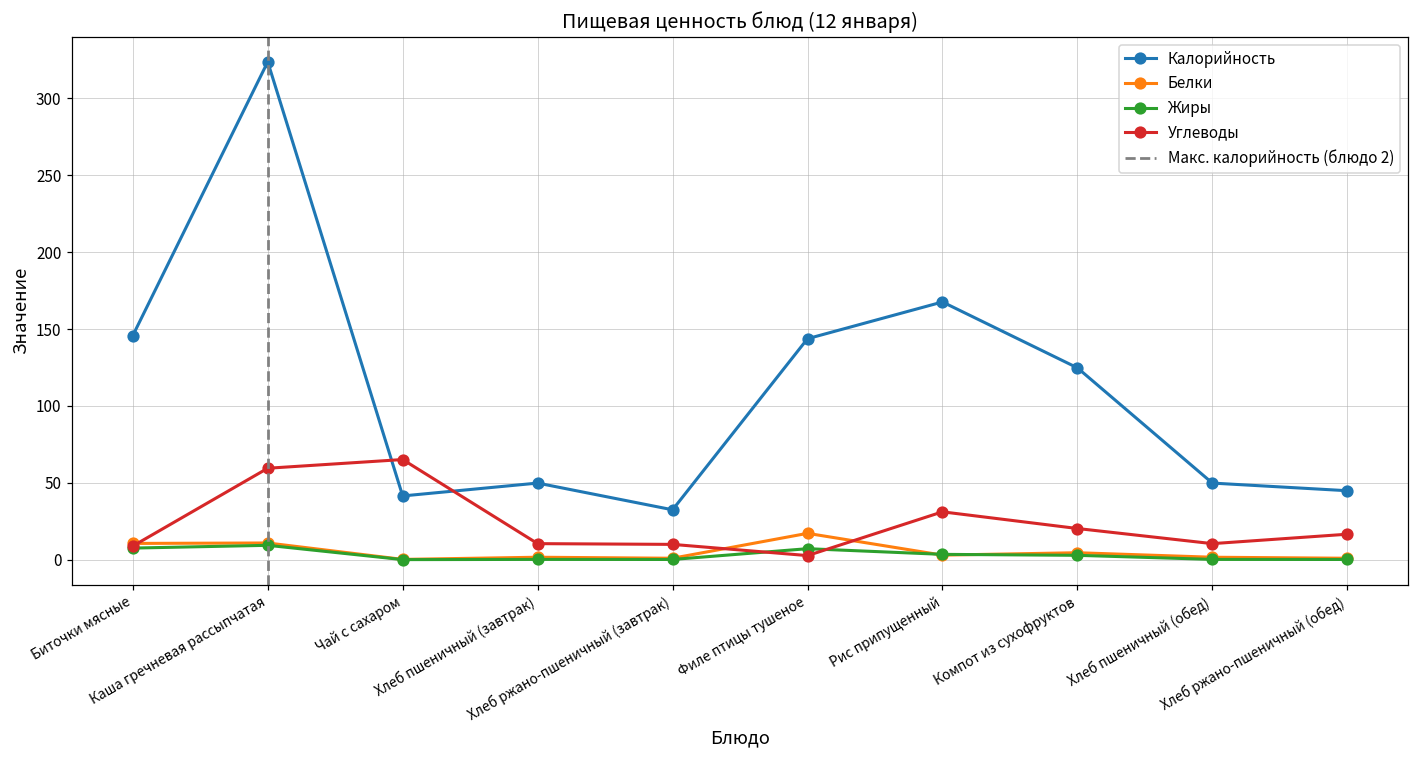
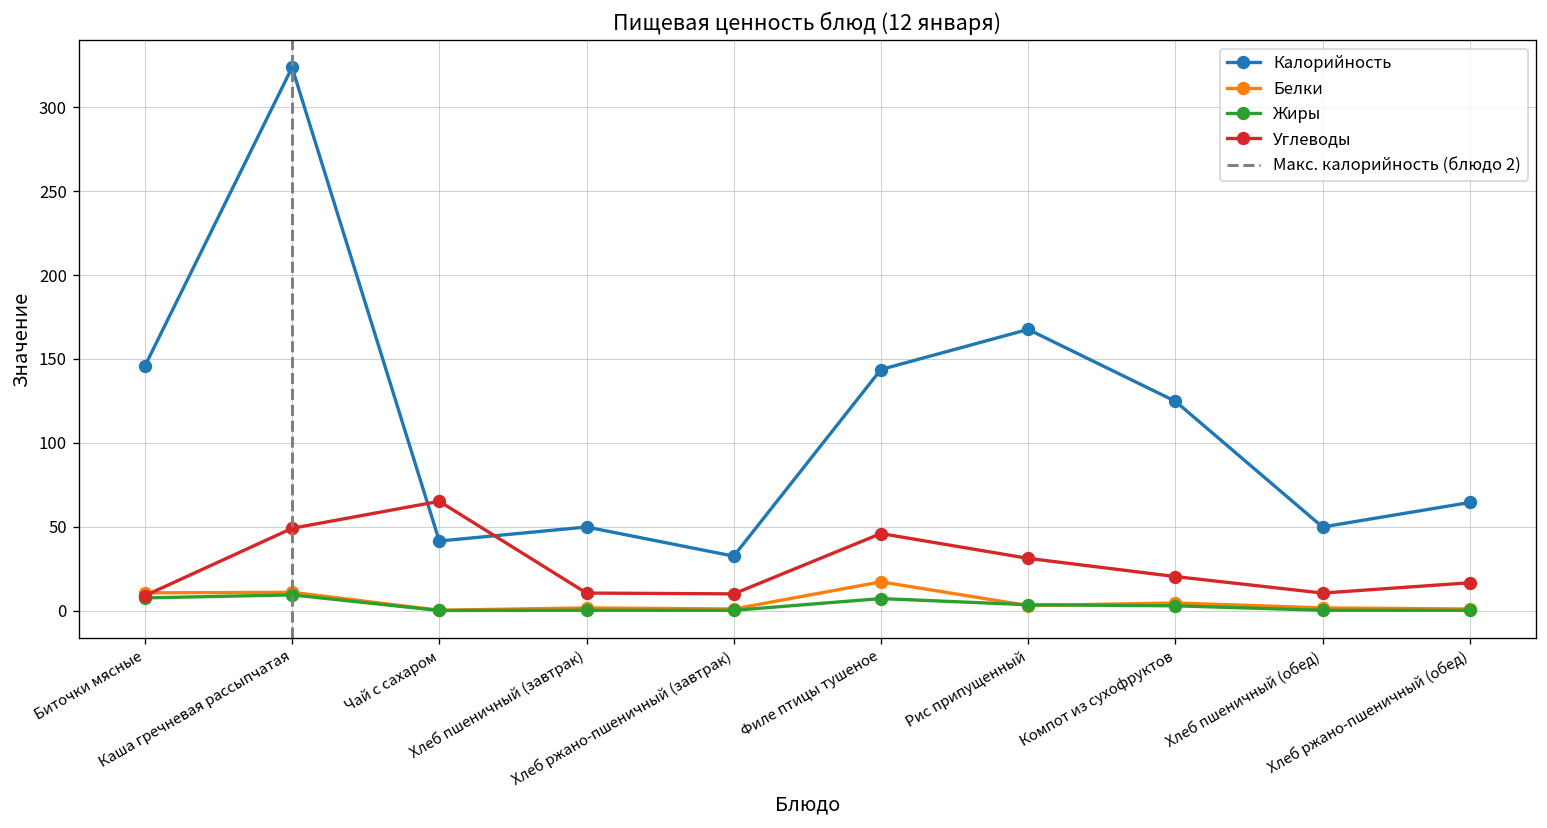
  {
    "Калорийность": {
      "Биточки мясные": 146,
      "Каша гречневая рассыпчатая": 324,
      "Чай с сахаром": 41,
      "Хлеб пшеничный (завтрак)": 50,
      "Хлеб ржано-пшеничный (завтрак)": 32,
      "Филе птицы тушеное": 144,
      "Рис припущенный": 168,
      "Компот из сухофруктов": 125,
      "Хлеб пшеничный (обед)": 50,
-     "Хлеб ржано-пшеничный (обед)": 45
+     "Хлеб ржано-пшеничный (обед)": 64
    },
    "Белки": {
      "Филе птицы тушеное": 17
    },
    "Жиры": {
      "Филе птицы тушеное": 7
    },
    "Углеводы": {
-     "Каша гречневая рассыпчатая": 59,
+     "Каша гречневая рассыпчатая": 49,
      "Чай с сахаром": 65,
      "Хлеб пшеничный (завтрак)": 10,
      "Хлеб ржано-пшеничный (завтрак)": 10,
-     "Филе птицы тушеное": 3,
+     "Филе птицы тушеное": 46,
      "Рис припущенный": 31,
      "Компот из сухофруктов": 20,
      "Хлеб пшеничный (обед)": 10,
      "Хлеб ржано-пшеничный (обед)": 17
    }
  }
